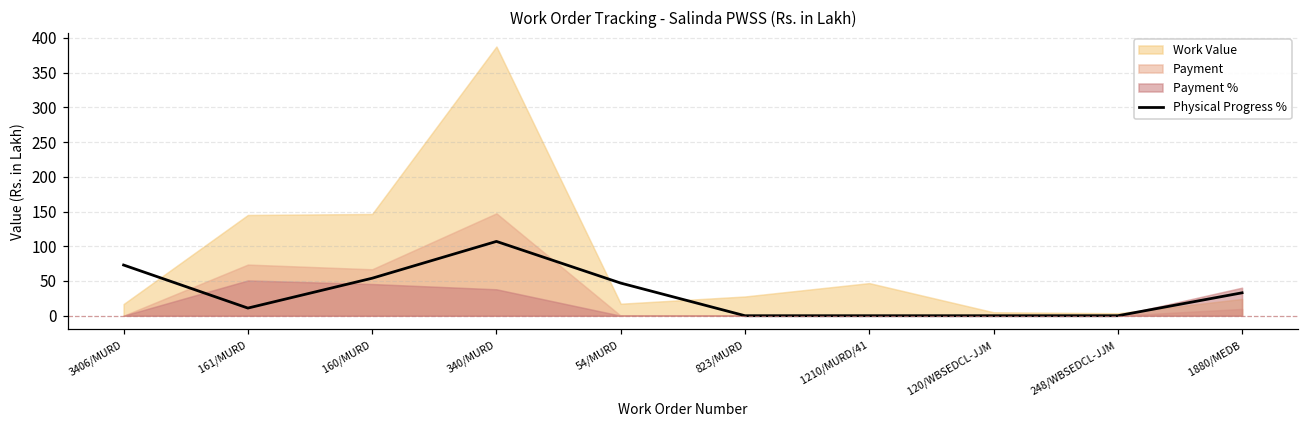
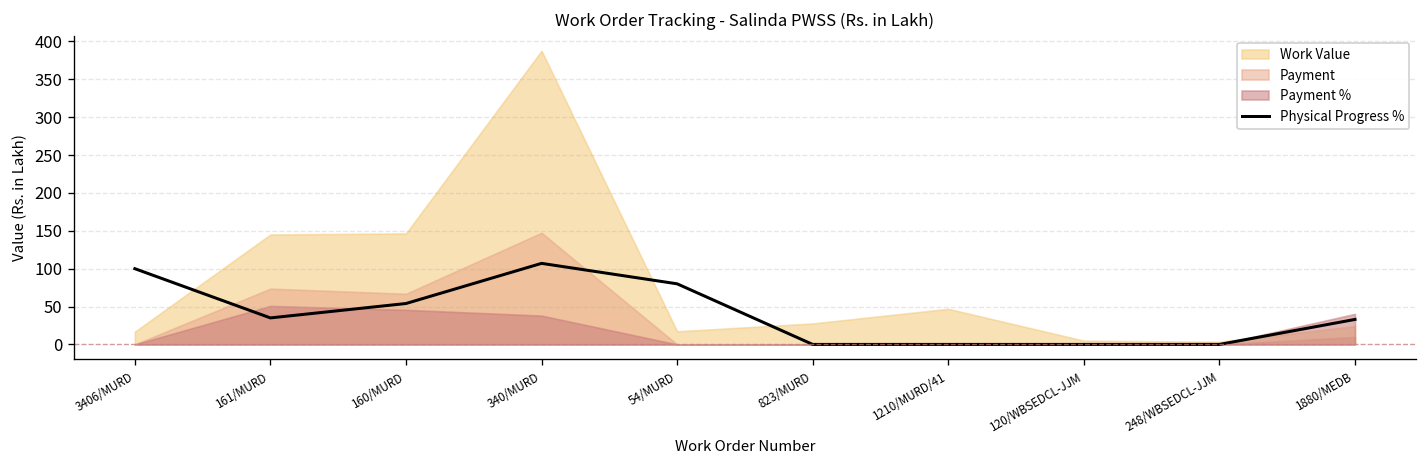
  {
    "Physical Progress %": {
-     "3406/MURD": 70,
-     "161/MURD": 10,
+     "3406/MURD": 100,
+     "161/MURD": 40,
      "160/MURD": 50,
      "340/MURD": 110,
-     "54/MURD": 50,
+     "54/MURD": 80,
      "1880/MEDB": 30
    }
  }
